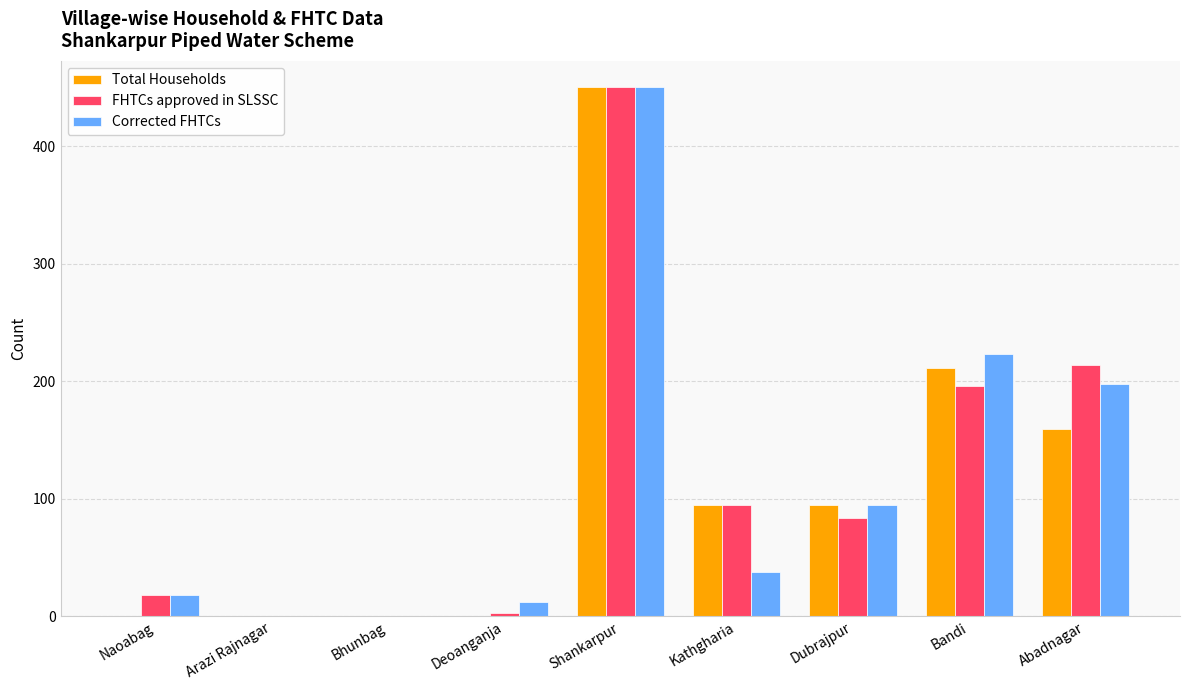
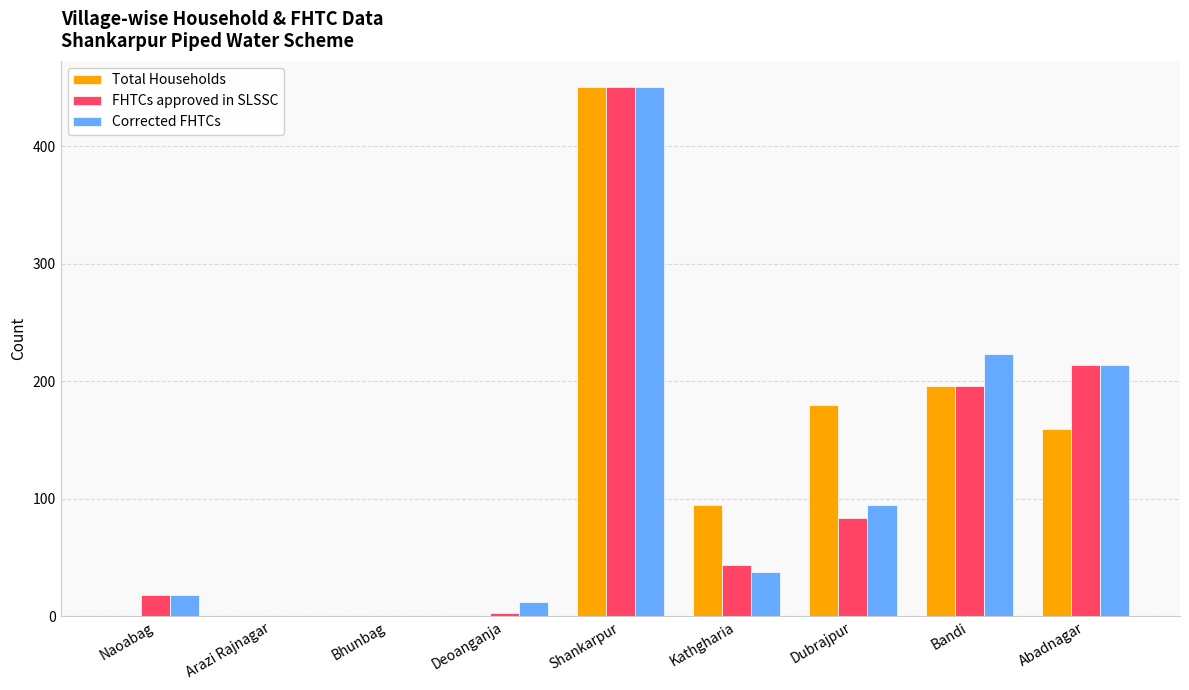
  {
    "Total Households": {
      "Naoabag": 0,
      "Arazi Rajnagar": 0,
      "Bhunbag": 0,
      "Deoanganja": 0,
      "Shankarpur": 450,
      "Kathgharia": 95,
-     "Dubrajpur": 95,
-     "Bandi": 211,
+     "Dubrajpur": 180,
+     "Bandi": 196,
      "Abadnagar": 159
    },
    "FHTCs approved in SLSSC": {
      "Naoabag": 18,
      "Arazi Rajnagar": 0,
      "Bhunbag": 0,
      "Deoanganja": 3,
      "Shankarpur": 450,
-     "Kathgharia": 95,
+     "Kathgharia": 44,
      "Dubrajpur": 84,
      "Bandi": 196,
      "Abadnagar": 214
    },
    "Corrected FHTCs": {
      "Naoabag": 18,
      "Arazi Rajnagar": 0,
      "Bhunbag": 0,
      "Deoanganja": 12,
      "Shankarpur": 450,
      "Kathgharia": 38,
      "Dubrajpur": 95,
      "Bandi": 223,
-     "Abadnagar": 198
+     "Abadnagar": 214
    }
  }
